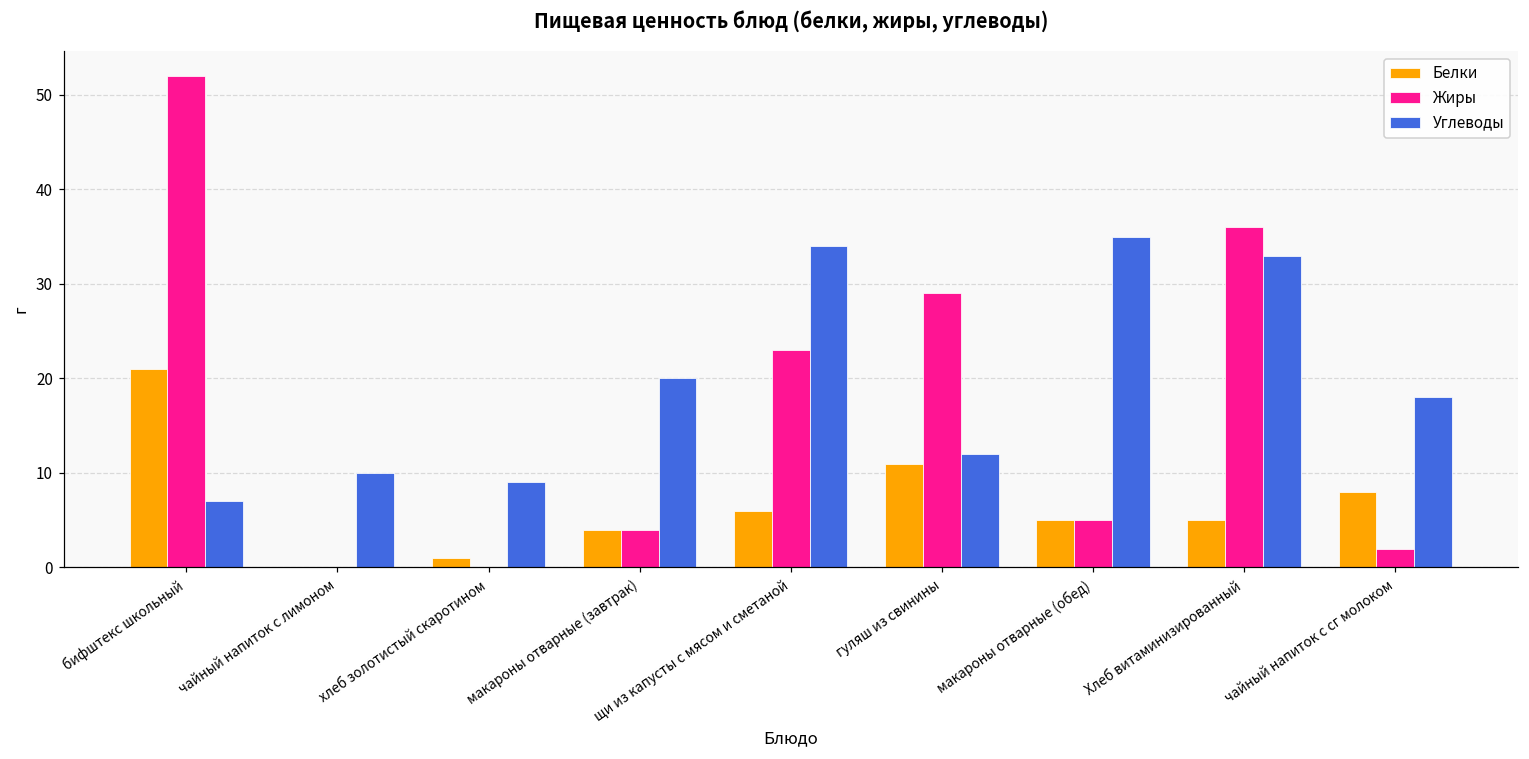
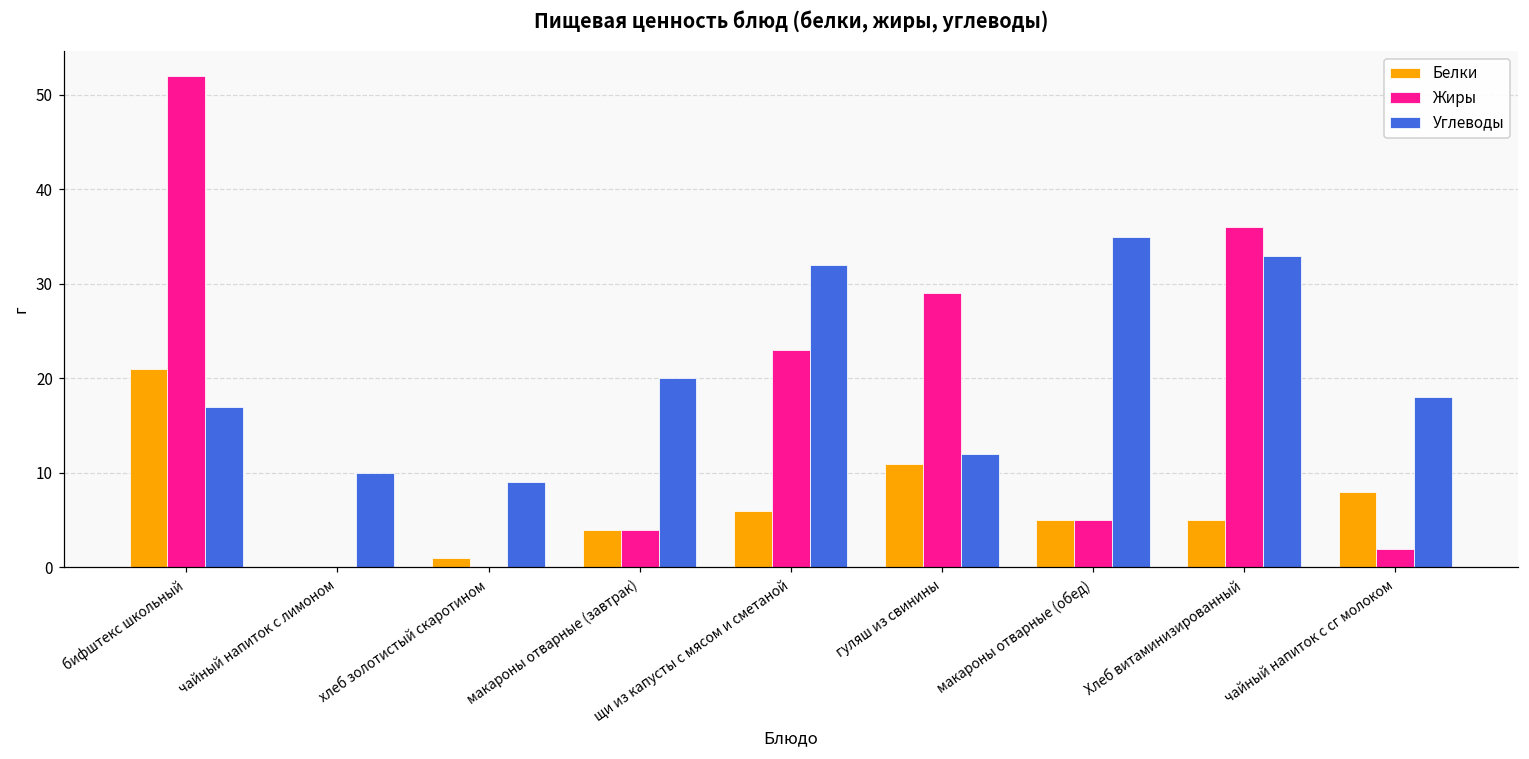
  {
    "Белки": {
      "бифштекс школьный": 21,
      "чайный напиток с лимоном": 0,
      "хлеб золотистый скаротином": 1,
      "макароны отварные (завтрак)": 4,
      "щи из капусты с мясом и сметаной": 6,
      "гуляш из свинины": 11,
      "макароны отварные (обед)": 5,
      "Хлеб витаминизированный": 5,
      "чайный напиток с сг молоком": 8
    },
    "Жиры": {
      "бифштекс школьный": 52,
      "чайный напиток с лимоном": 0,
      "хлеб золотистый скаротином": 0,
      "макароны отварные (завтрак)": 4,
      "щи из капусты с мясом и сметаной": 23,
      "гуляш из свинины": 29,
      "макароны отварные (обед)": 5,
      "Хлеб витаминизированный": 36,
      "чайный напиток с сг молоком": 2
    },
    "Углеводы": {
-     "бифштекс школьный": 7,
+     "бифштекс школьный": 17,
      "чайный напиток с лимоном": 10,
      "хлеб золотистый скаротином": 9,
      "макароны отварные (завтрак)": 20,
-     "щи из капусты с мясом и сметаной": 34,
+     "щи из капусты с мясом и сметаной": 32,
      "гуляш из свинины": 12,
      "макароны отварные (обед)": 35,
      "Хлеб витаминизированный": 33,
      "чайный напиток с сг молоком": 18
    }
  }
